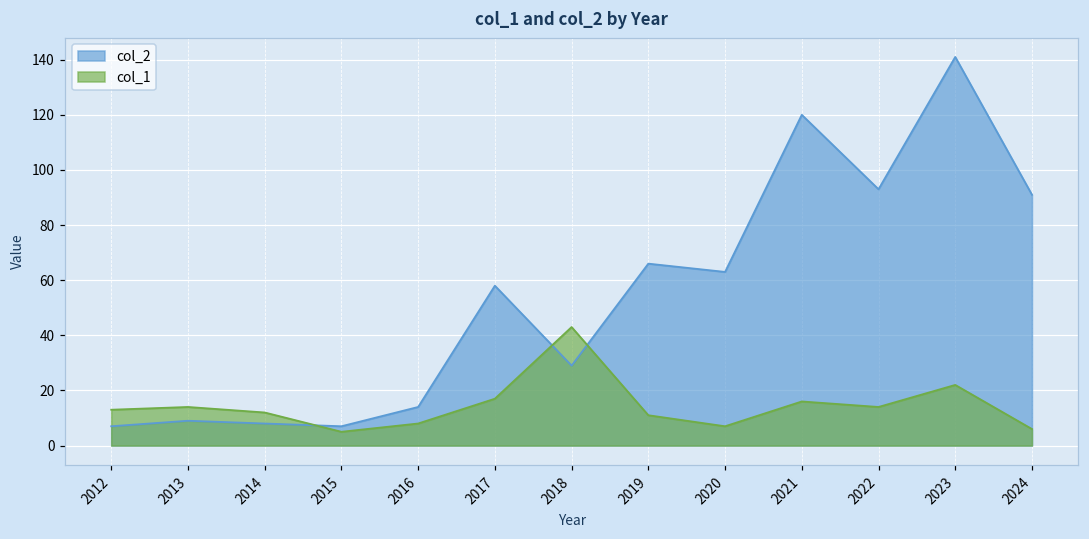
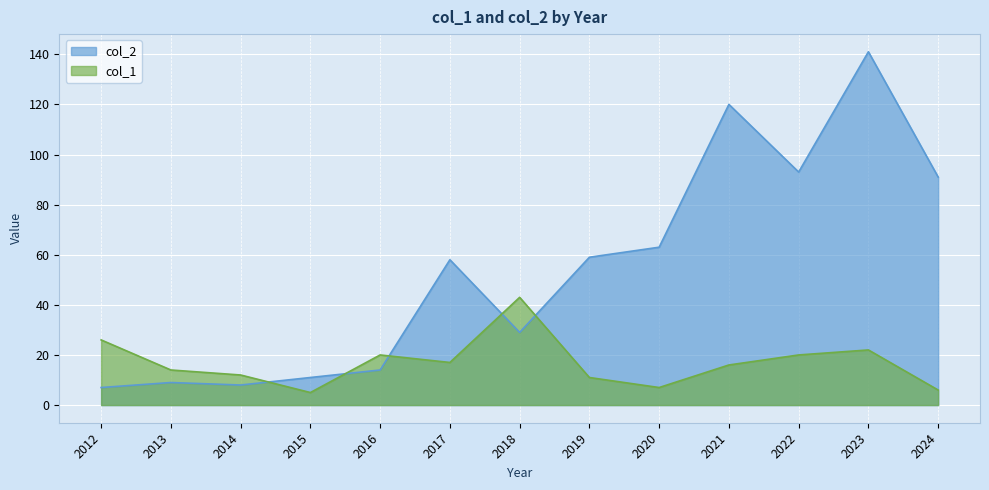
  {
    "col_2": {
      "2012": 7,
      "2013": 9,
      "2014": 8,
-     "2015": 7,
+     "2015": 11,
      "2016": 14,
      "2017": 58,
      "2018": 29,
-     "2019": 66,
+     "2019": 59,
      "2020": 63,
      "2021": 120,
      "2022": 93,
      "2023": 141,
      "2024": 91
    },
    "col_1": {
-     "2012": 13,
+     "2012": 26,
      "2013": 14,
      "2014": 12,
      "2015": 5,
-     "2016": 8,
+     "2016": 20,
      "2017": 17,
      "2018": 43,
      "2019": 11,
      "2020": 7,
      "2021": 16,
-     "2022": 14,
+     "2022": 20,
      "2023": 22,
      "2024": 6
    }
  }
